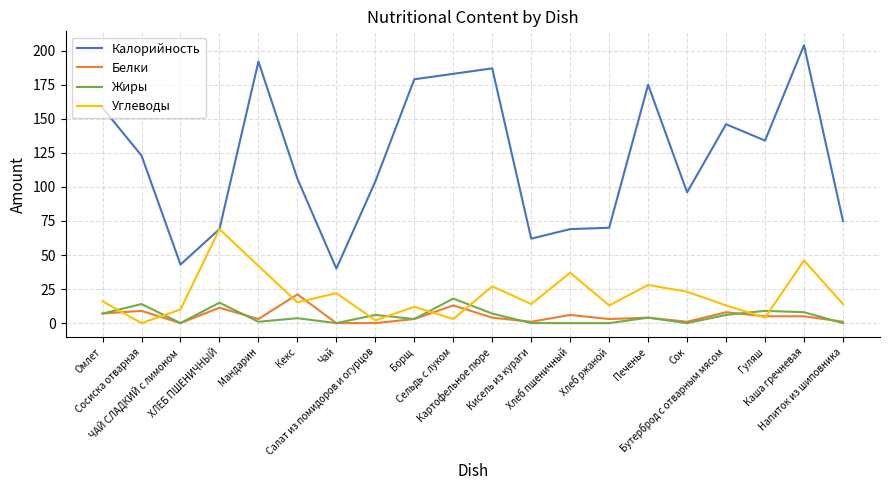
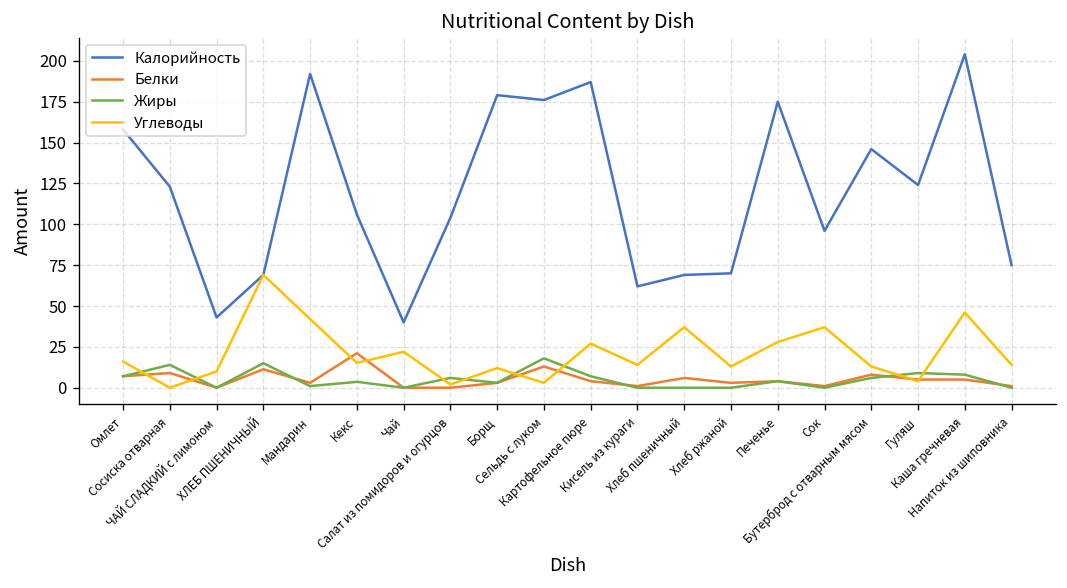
  {
    "Калорийность": {
      "Сосиска отварная": 123,
      "ЧАЙ СЛАДКИЙ с лимоном": 43,
      "Мандарин": 192,
      "Кекс": 106,
      "Чай": 40,
      "Салат из помидоров и огурцов": 104,
      "Борщ": 179,
-     "Сельдь с луком": 183,
+     "Сельдь с луком": 176,
      "Картофельное пюре": 187,
      "Кисель из кураги": 62,
      "Хлеб пшеничный": 69,
      "Хлеб ржаной": 70,
      "Печенье": 175,
      "Сок": 96,
      "Бутерброд с отварным мясом": 146,
-     "Гуляш": 134,
+     "Гуляш": 124,
      "Каша гречневая": 204,
      "Напиток из шиповника": 75
    },
    "Белки": {
      "Сосиска отварная": 9,
      "ХЛЕБ ПШЕНИЧНЫЙ": 11,
      "Мандарин": 3,
      "Кекс": 21,
      "Салат из помидоров и огурцов": 0,
      "Сельдь с луком": 13,
      "Картофельное пюре": 4,
      "Хлеб пшеничный": 6,
      "Хлеб ржаной": 3,
      "Бутерброд с отварным мясом": 8,
      "Каша гречневая": 5
    },
    "Жиры": {
      "Сосиска отварная": 14,
      "ХЛЕБ ПШЕНИЧНЫЙ": 15,
      "Мандарин": 1,
      "Кекс": 4,
      "Салат из помидоров и огурцов": 6,
      "Сельдь с луком": 18,
      "Картофельное пюре": 7,
      "Хлеб пшеничный": 0,
      "Хлеб ржаной": 0,
      "Бутерброд с отварным мясом": 6,
      "Гуляш": 9,
      "Каша гречневая": 8
    },
    "Углеводы": {
      "Омлет": 16,
      "Сосиска отварная": 0,
      "ЧАЙ СЛАДКИЙ с лимоном": 10,
      "Мандарин": 42,
      "Кекс": 15,
      "Чай": 22,
      "Салат из помидоров и огурцов": 2,
      "Борщ": 12,
      "Сельдь с луком": 3,
      "Картофельное пюре": 27,
      "Кисель из кураги": 14,
      "Хлеб пшеничный": 37,
      "Хлеб ржаной": 13,
      "Печенье": 28,
-     "Сок": 23,
+     "Сок": 37,
      "Бутерброд с отварным мясом": 13,
      "Каша гречневая": 46,
      "Напиток из шиповника": 14
    }
  }
